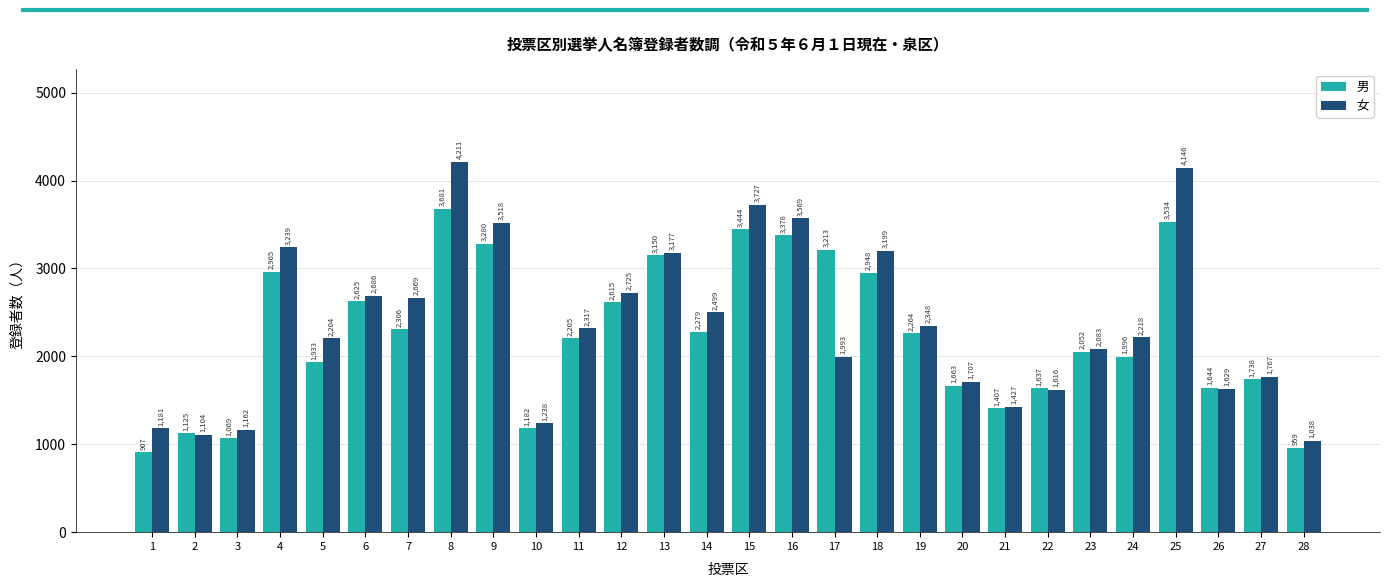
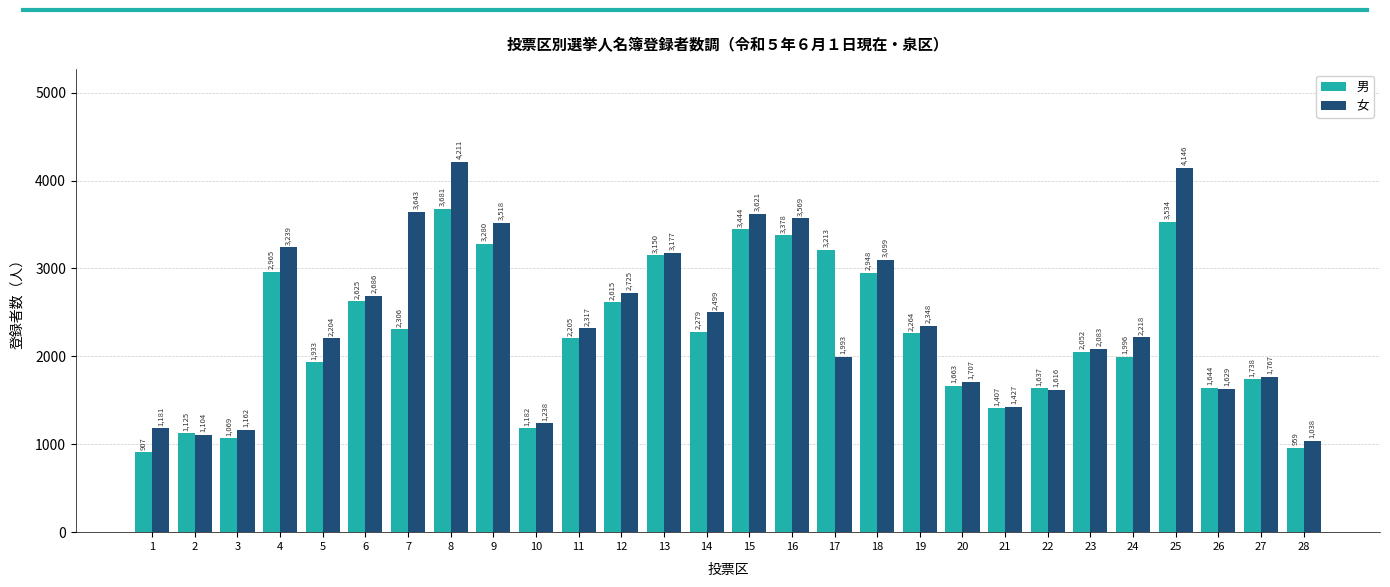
  {
    "男": {
      "1": "907",
      "2": "1,125",
      "3": "1,069",
      "4": "2,965",
      "5": "1,933",
      "6": "2,625",
      "7": "2,306",
      "8": "3,681",
      "9": "3,280",
      "10": "1,182",
      "11": "2,205",
      "12": "2,615",
      "13": "3,150",
      "14": "2,279",
      "15": "3,444",
      "16": "3,378",
      "17": "3,213",
      "18": "2,948",
      "19": "2,264",
      "20": "1,663",
      "21": "1,407",
      "22": "1,637",
      "23": "2,052",
      "24": "1,996",
      "25": "3,534",
      "26": "1,644",
      "27": "1,738",
      "28": "959"
    },
    "女": {
      "1": "1,181",
      "2": "1,104",
      "3": "1,162",
      "4": "3,239",
      "5": "2,204",
      "6": "2,686",
-     "7": "2,669",
+     "7": "3,643",
      "8": "4,211",
      "9": "3,518",
      "10": "1,238",
      "11": "2,317",
      "12": "2,725",
      "13": "3,177",
      "14": "2,499",
-     "15": "3,727",
+     "15": "3,621",
      "16": "3,569",
      "17": "1,993",
-     "18": "3,199",
+     "18": "3,099",
      "19": "2,348",
      "20": "1,707",
      "21": "1,427",
      "22": "1,616",
      "23": "2,083",
      "24": "2,218",
      "25": "4,146",
      "26": "1,629",
      "27": "1,767",
      "28": "1,038"
    }
  }
